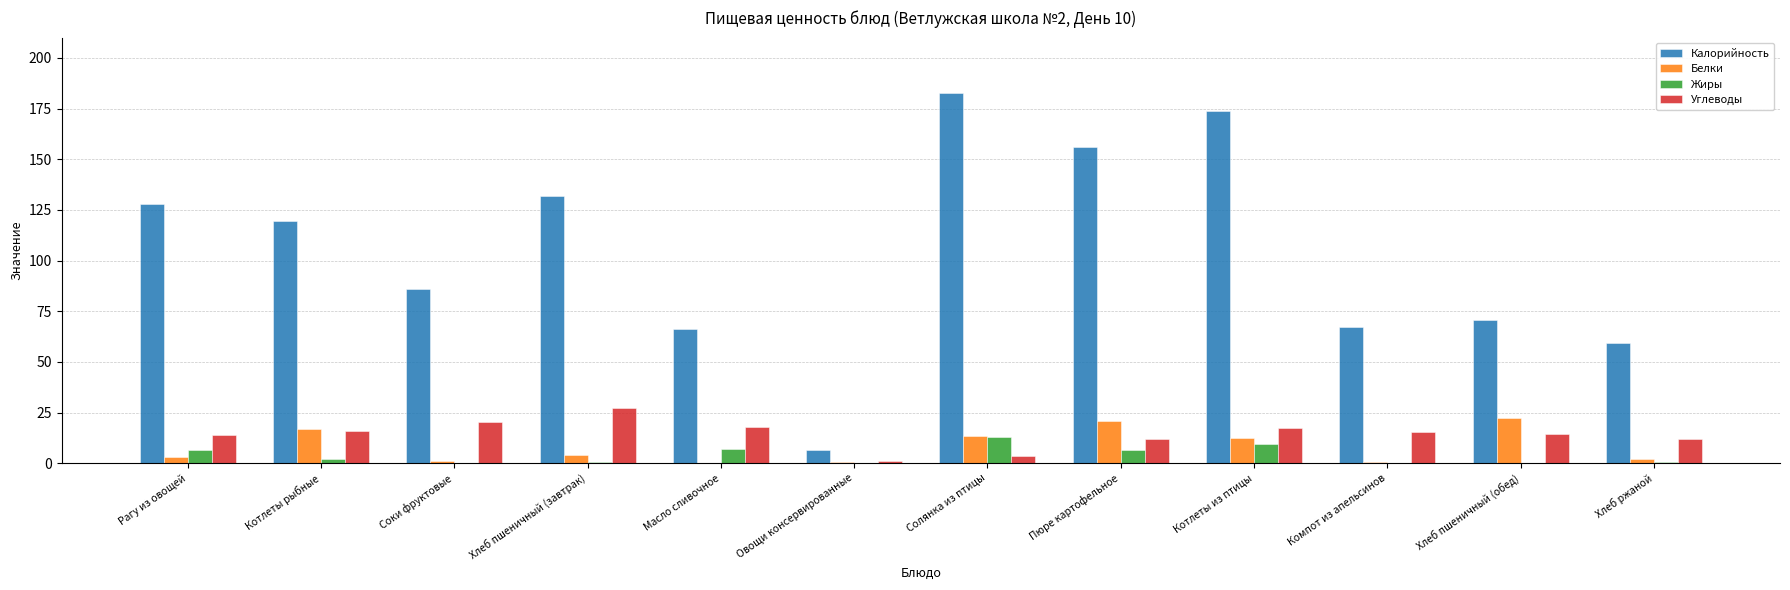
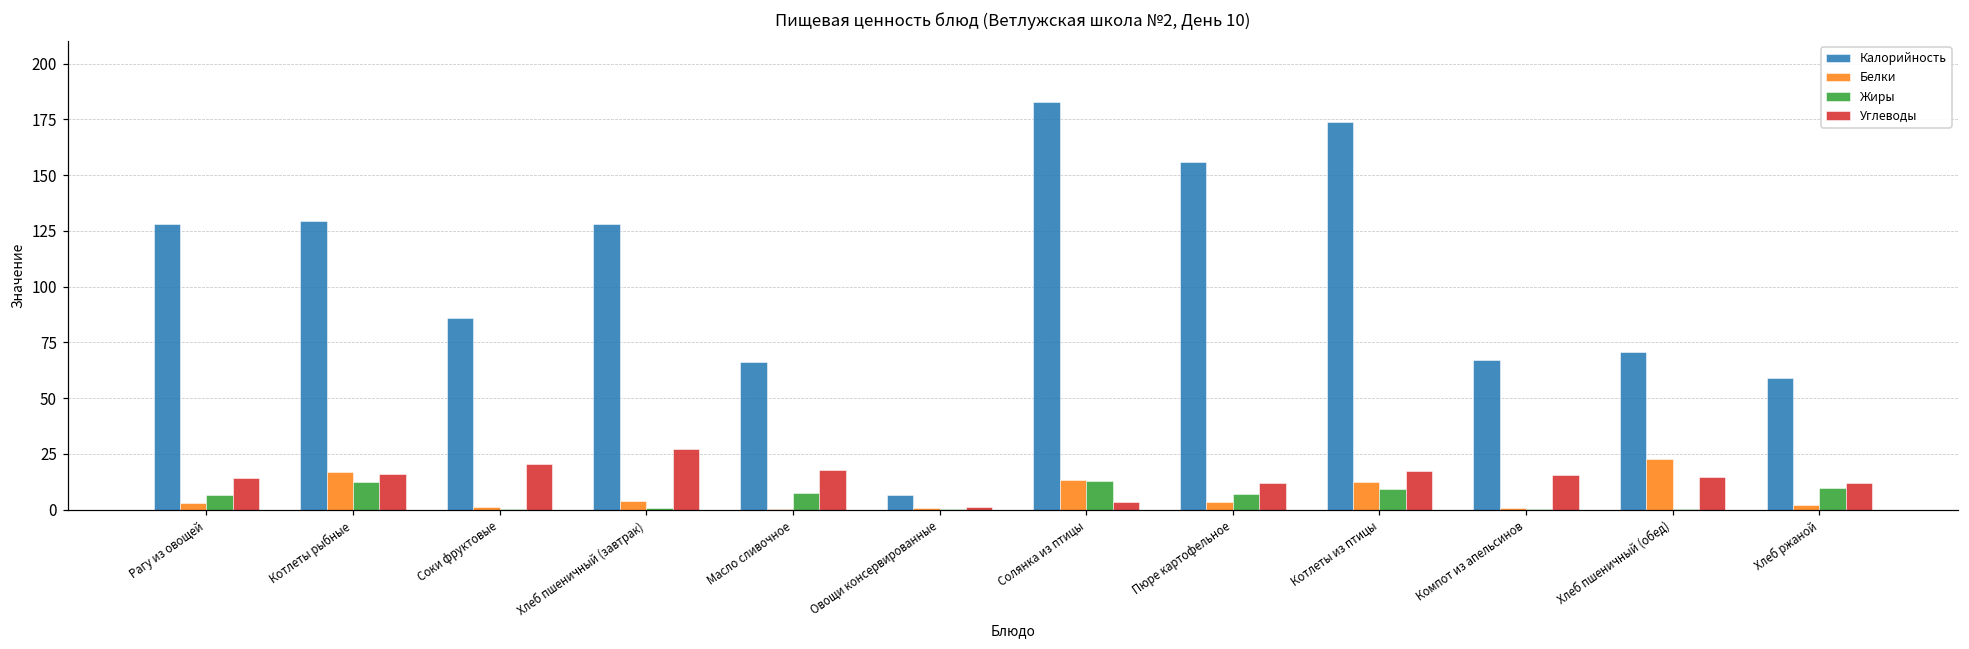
  {
    "Калорийность": {
      "Рагу из овощей": 128,
-     "Котлеты рыбные": 119,
+     "Котлеты рыбные": 129,
      "Соки фруктовые": 86,
-     "Хлеб пшеничный (завтрак)": 132,
+     "Хлеб пшеничный (завтрак)": 128,
      "Масло сливочное": 66,
      "Овощи консервированные": 7,
      "Солянка из птицы": 183,
      "Пюре картофельное": 156,
      "Котлеты из птицы": 174,
      "Компот из апельсинов": 67,
      "Хлеб пшеничный (обед)": 71,
      "Хлеб ржаной": 59
    },
    "Белки": {
      "Рагу из овощей": 3,
      "Котлеты рыбные": 17,
      "Хлеб пшеничный (завтрак)": 4,
      "Солянка из птицы": 13,
-     "Пюре картофельное": 21,
+     "Пюре картофельное": 3,
      "Котлеты из птицы": 12,
      "Хлеб пшеничный (обед)": 22,
      "Хлеб ржаной": 2
    },
    "Жиры": {
      "Рагу из овощей": 7,
-     "Котлеты рыбные": 2,
+     "Котлеты рыбные": 12,
      "Масло сливочное": 7,
      "Солянка из птицы": 13,
      "Пюре картофельное": 7,
      "Котлеты из птицы": 9,
-     "Хлеб ржаной": 0
+     "Хлеб ржаной": 10
    },
    "Углеводы": {
      "Рагу из овощей": 14,
      "Котлеты рыбные": 16,
      "Соки фруктовые": 20,
      "Хлеб пшеничный (завтрак)": 27,
      "Масло сливочное": 18,
      "Солянка из птицы": 3,
      "Пюре картофельное": 12,
      "Котлеты из птицы": 17,
      "Компот из апельсинов": 16,
      "Хлеб пшеничный (обед)": 14,
      "Хлеб ржаной": 12
    }
  }
